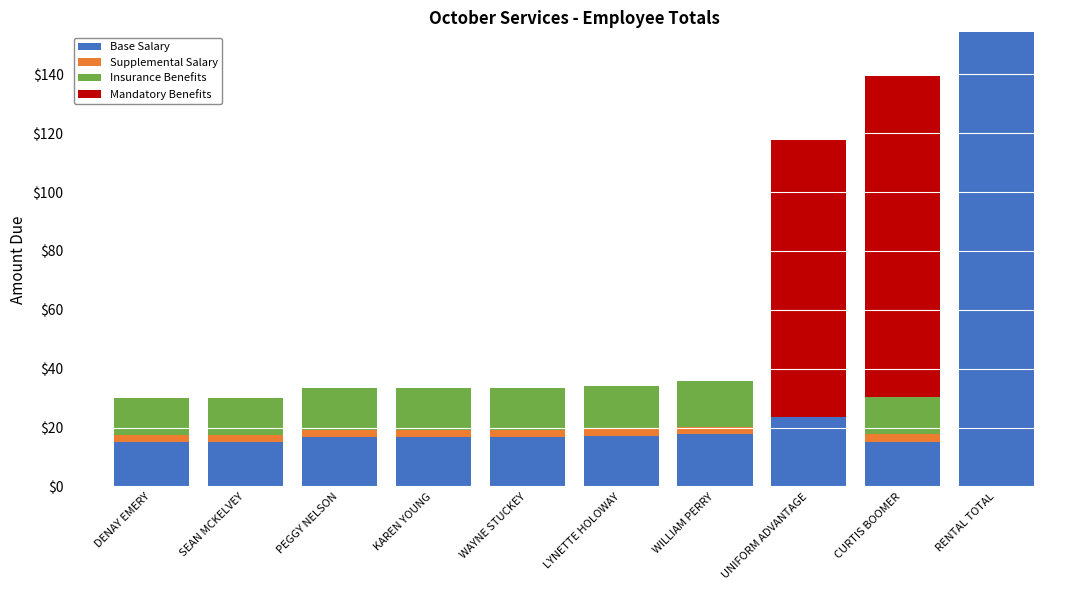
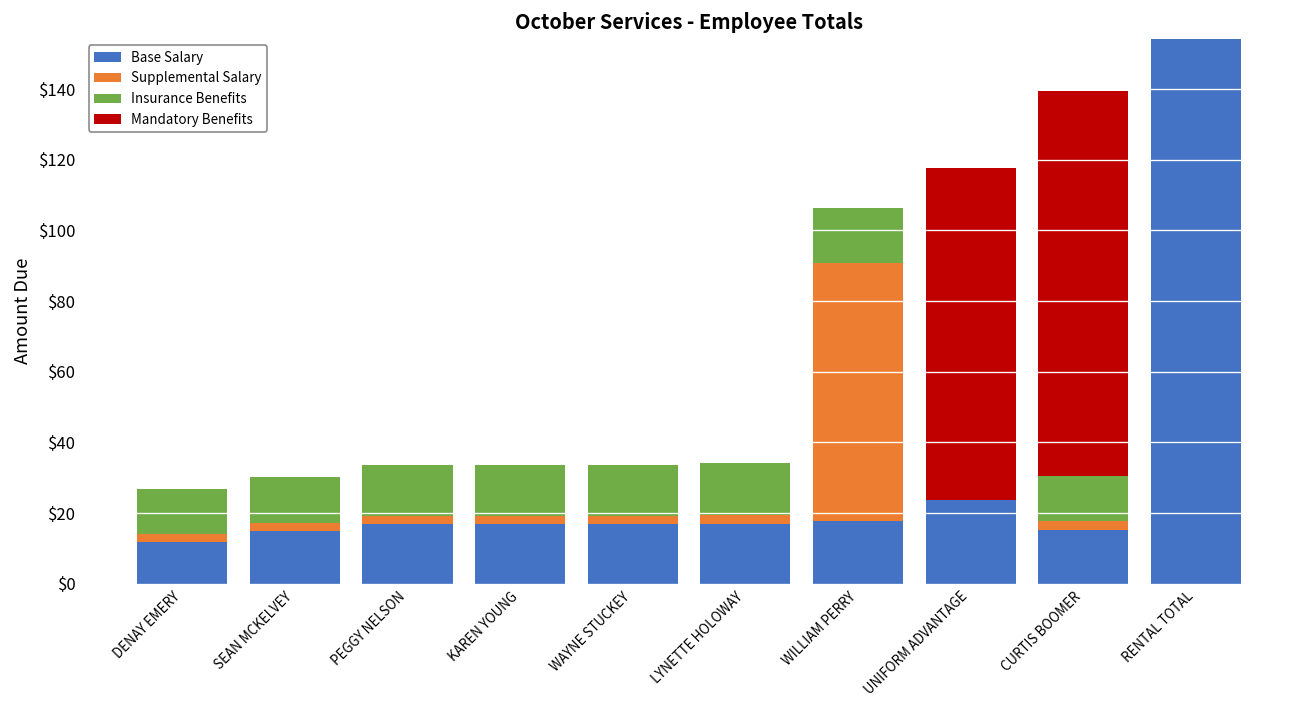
  {
    "Base Salary": {
-     "DENAY EMERY": "$15",
+     "DENAY EMERY": "$12",
      "SEAN MCKELVEY": "$15",
      "PEGGY NELSON": "$17",
      "KAREN YOUNG": "$17",
      "WAYNE STUCKEY": "$17",
      "LYNETTE HOLOWAY": "$17",
      "WILLIAM PERRY": "$18",
      "UNIFORM ADVANTAGE": "$24",
      "CURTIS BOOMER": "$15",
      "RENTAL TOTAL": "$154"
    },
    "Supplemental Salary": {
      "DENAY EMERY": "$2",
      "SEAN MCKELVEY": "$2",
      "PEGGY NELSON": "$2",
      "KAREN YOUNG": "$2",
      "WAYNE STUCKEY": "$2",
      "LYNETTE HOLOWAY": "$3",
-     "WILLIAM PERRY": "$2",
+     "WILLIAM PERRY": "$73",
      "UNIFORM ADVANTAGE": "$0",
      "CURTIS BOOMER": "$2",
      "RENTAL TOTAL": "$0"
    },
    "Insurance Benefits": {
      "DENAY EMERY": "$13",
      "SEAN MCKELVEY": "$13",
      "PEGGY NELSON": "$15",
      "KAREN YOUNG": "$15",
      "WAYNE STUCKEY": "$15",
      "LYNETTE HOLOWAY": "$15",
      "WILLIAM PERRY": "$16",
      "UNIFORM ADVANTAGE": "$0",
      "CURTIS BOOMER": "$13",
      "RENTAL TOTAL": "$0"
    },
    "Mandatory Benefits": {
      "DENAY EMERY": "$0",
      "SEAN MCKELVEY": "$0",
      "PEGGY NELSON": "$0",
      "KAREN YOUNG": "$0",
      "WAYNE STUCKEY": "$0",
      "LYNETTE HOLOWAY": "$0",
      "WILLIAM PERRY": "$0",
      "UNIFORM ADVANTAGE": "$94",
      "CURTIS BOOMER": "$109",
      "RENTAL TOTAL": "$0"
    }
  }
